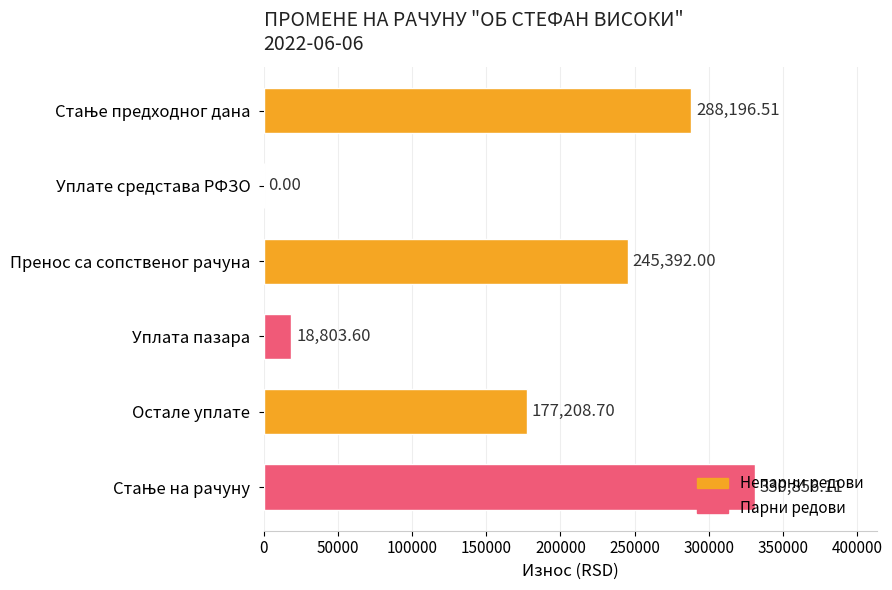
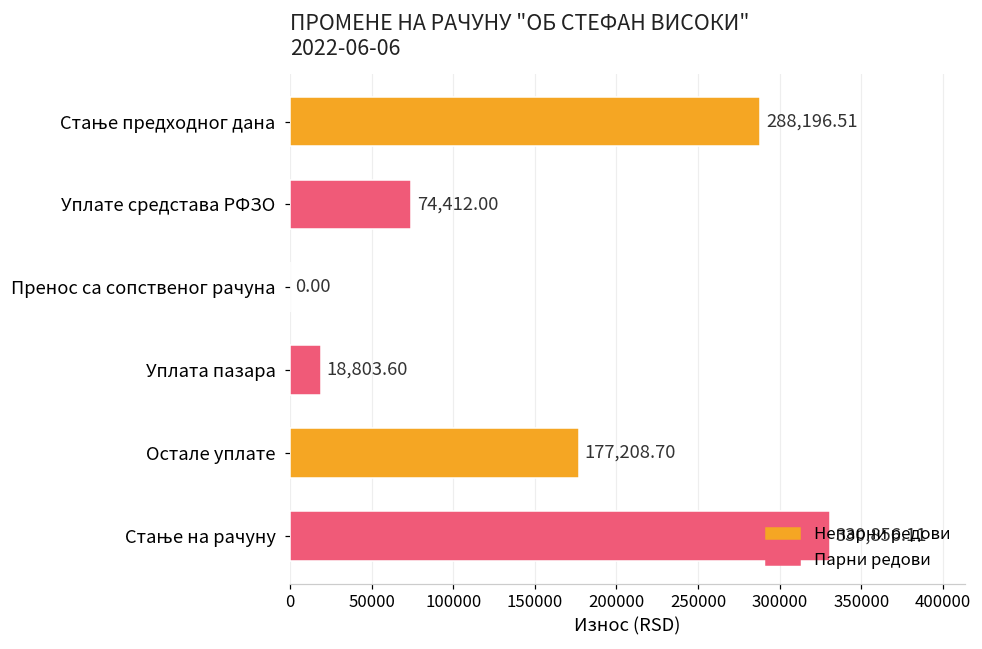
  {
    "Стање предходног дана": "288,196.51",
-   "Уплате средстава РФЗО": "0.00",
-   "Пренос са сопственог рачуна": "245,392.00",
+   "Уплате средстава РФЗО": "74,412.00",
+   "Пренос са сопственог рачуна": "0.00",
    "Уплата пазара": "18,803.60",
    "Остале уплате": "177,208.70",
    "Стање на рачуну": "330,856.11"
  }
